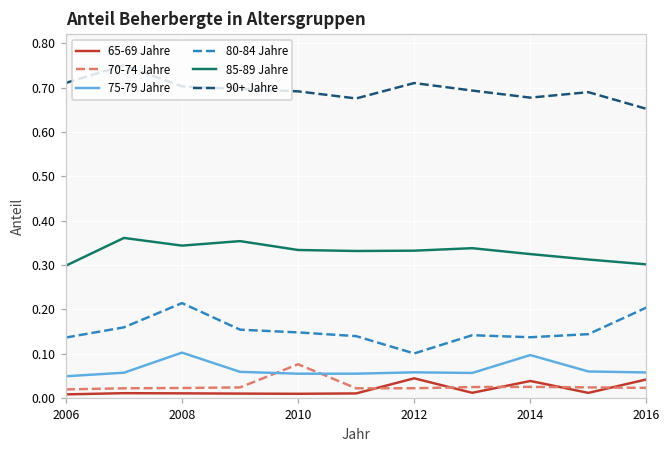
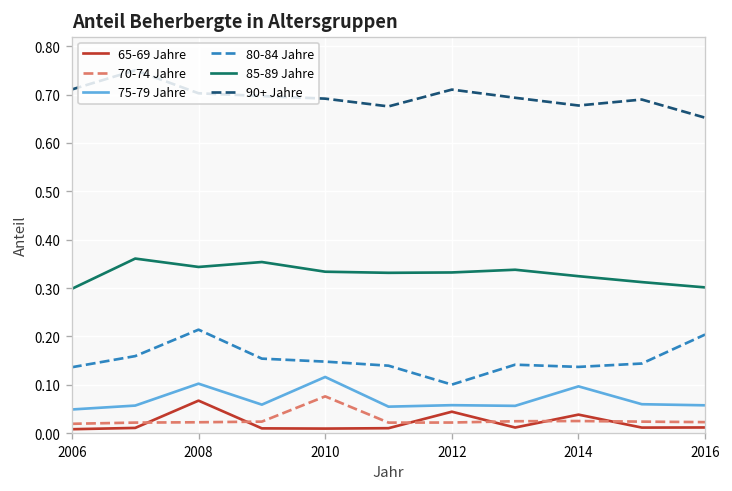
  {
    "65-69 Jahre": {
      "2006": 0.01,
-     "2008": 0.01,
+     "2008": 0.07,
      "2010": 0.01,
      "2012": 0.04,
      "2014": 0.04,
-     "2016": 0.04
+     "2016": 0.01
    },
    "70-74 Jahre": {
      "2006": 0.02,
      "2008": 0.02,
      "2010": 0.08,
      "2012": 0.02,
      "2014": 0.02,
      "2016": 0.02
    },
    "75-79 Jahre": {
      "2006": 0.05,
      "2008": 0.10,
-     "2010": 0.05,
+     "2010": 0.12,
      "2012": 0.06,
      "2014": 0.10,
      "2016": 0.06
    },
    "80-84 Jahre": {
      "2006": 0.14,
      "2008": 0.21,
      "2010": 0.15,
      "2012": 0.10,
      "2014": 0.14,
      "2016": 0.20
    }
  }
